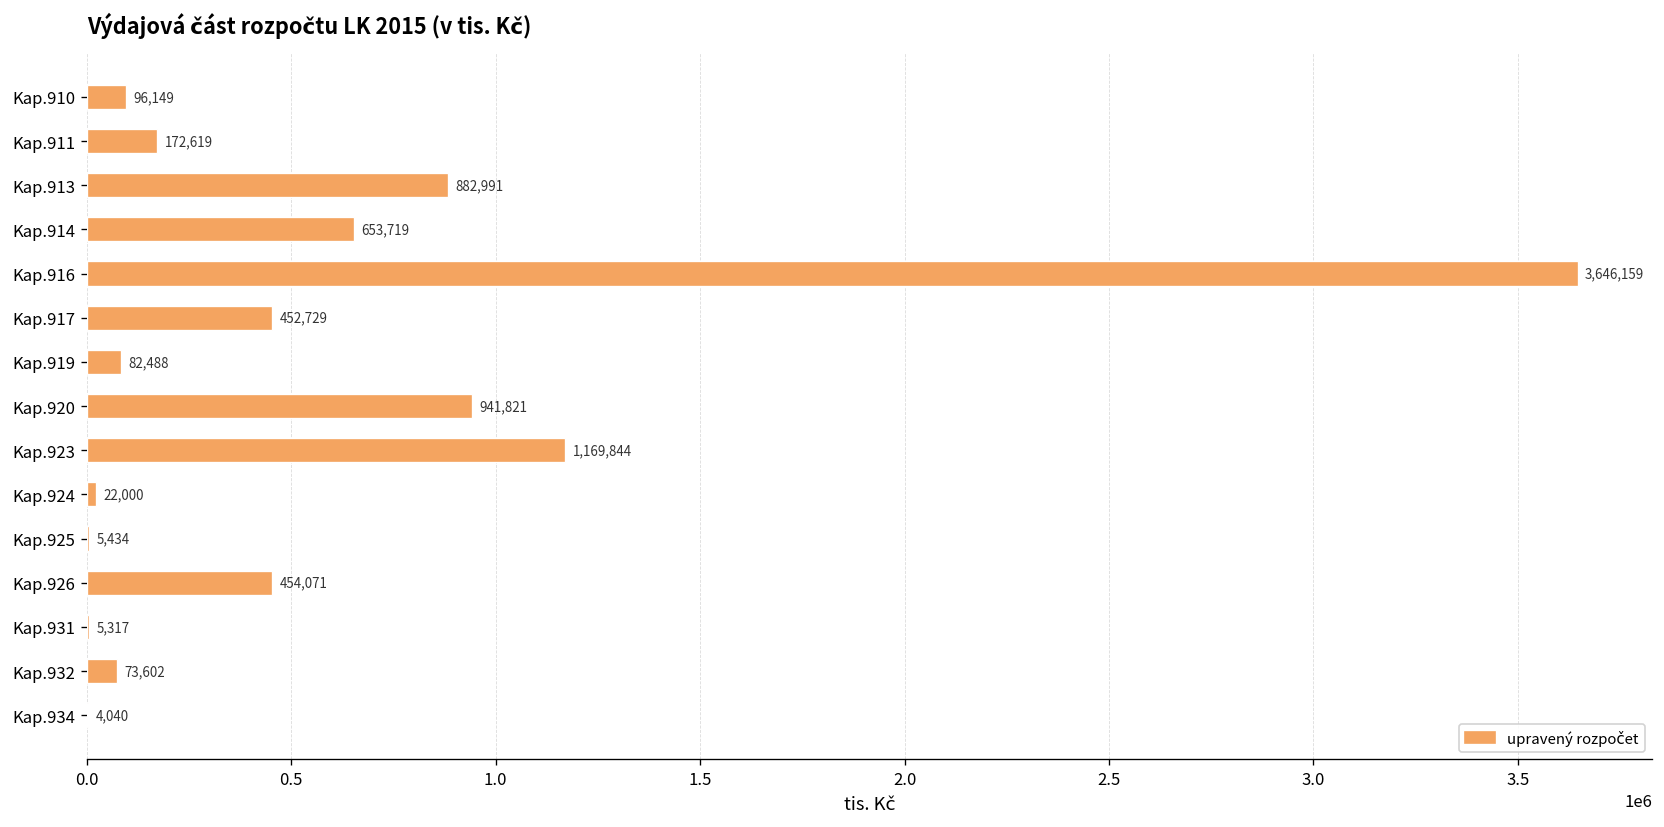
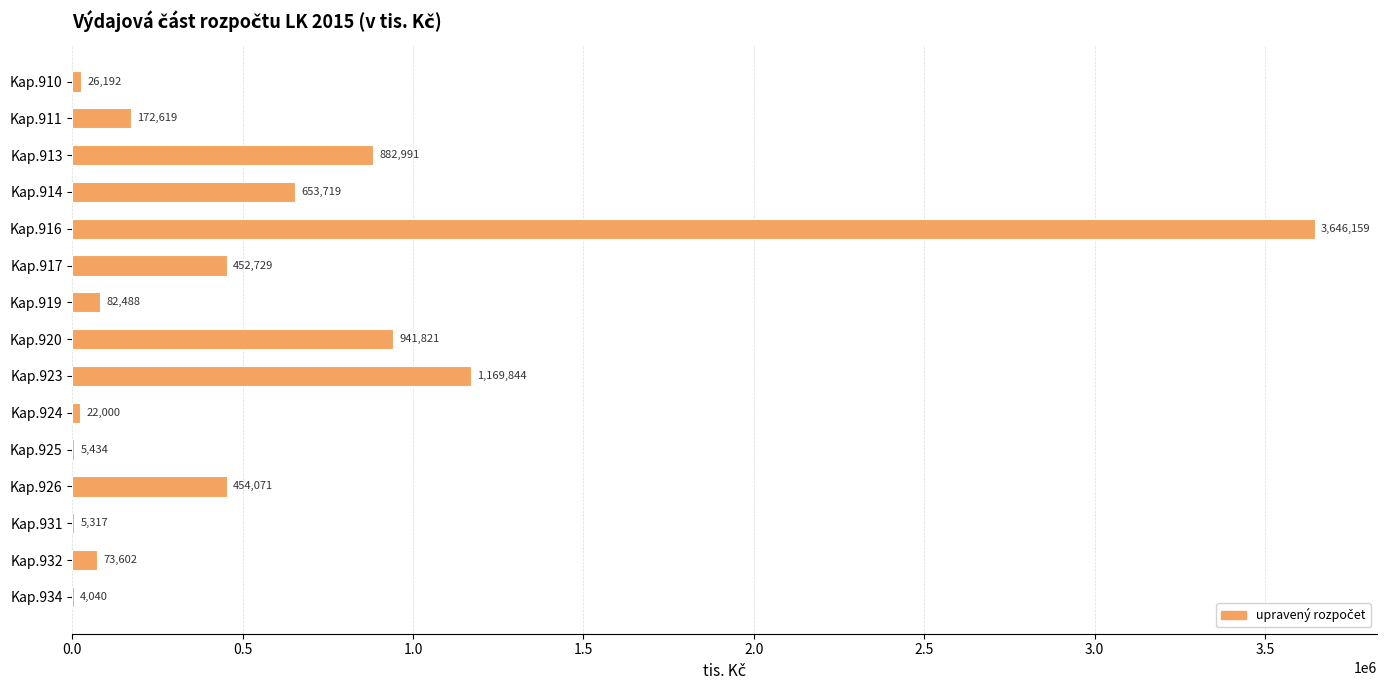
  {
-   "Kap.910": "96,149",
+   "Kap.910": "26,192",
    "Kap.911": "172,619",
    "Kap.913": "882,991",
    "Kap.914": "653,719",
    "Kap.916": "3,646,159",
    "Kap.917": "452,729",
    "Kap.919": "82,488",
    "Kap.920": "941,821",
    "Kap.923": "1,169,844",
    "Kap.924": "22,000",
    "Kap.925": "5,434",
    "Kap.926": "454,071",
    "Kap.931": "5,317",
    "Kap.932": "73,602",
    "Kap.934": "4,040"
  }
